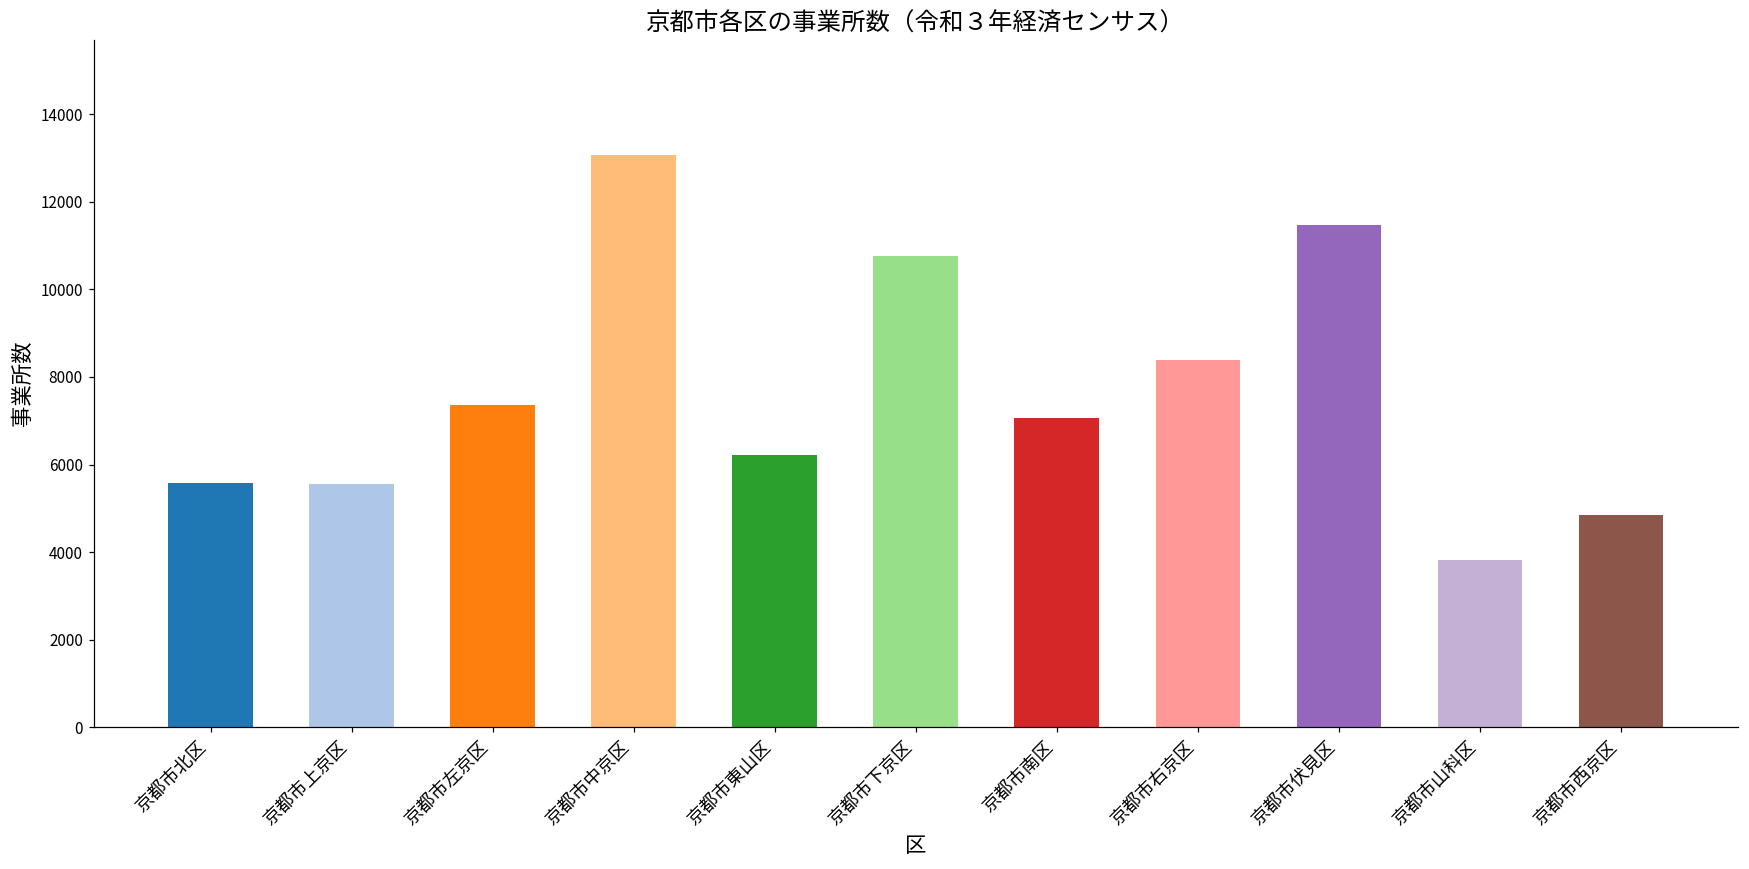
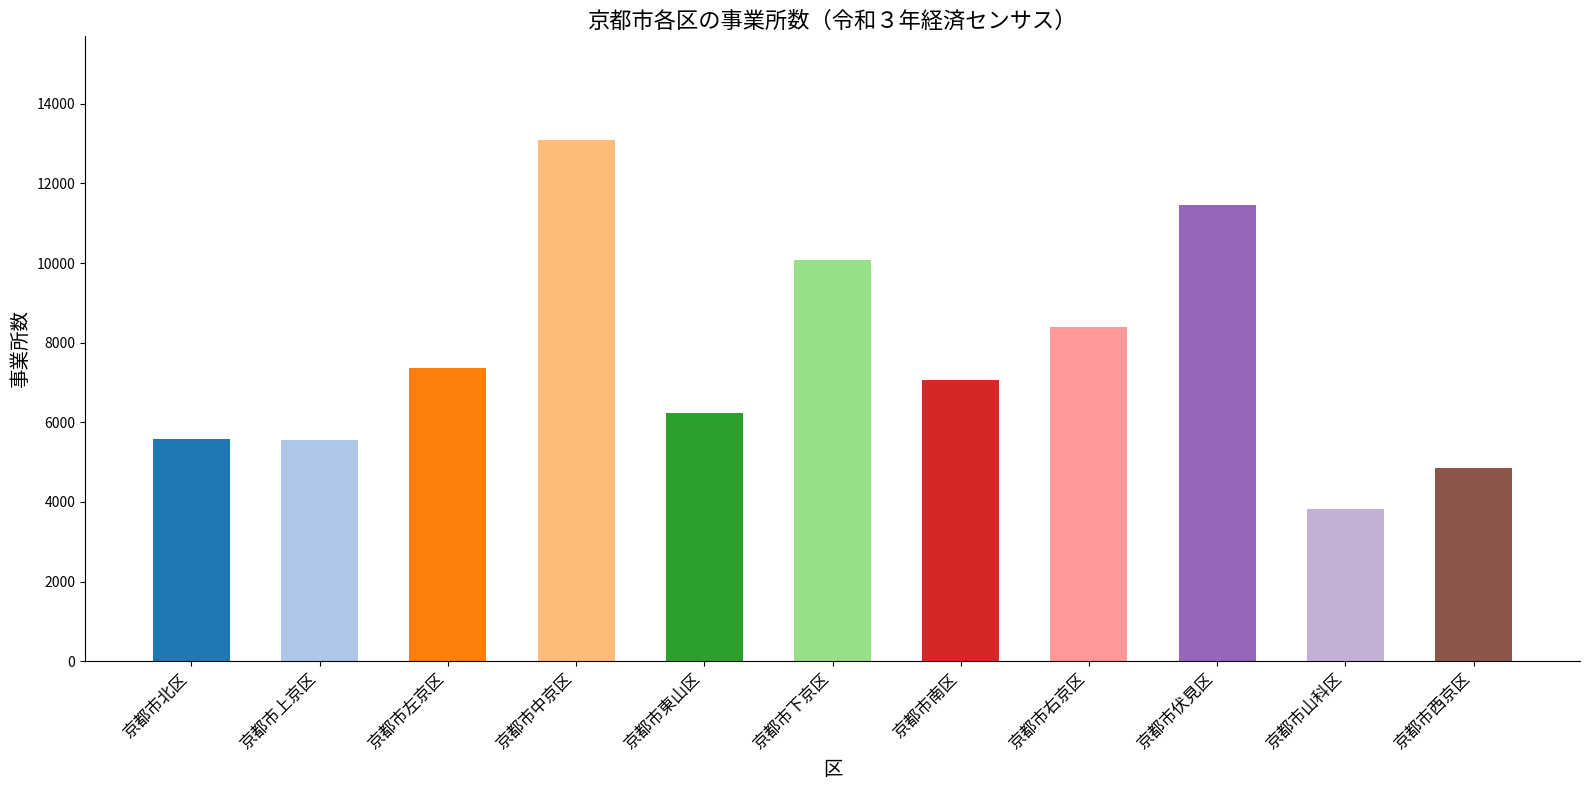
  {
    "京都市北区": 5600,
    "京都市上京区": 5600,
    "京都市左京区": 7400,
    "京都市中京区": 13100,
    "京都市東山区": 6200,
-   "京都市下京区": 10800,
+   "京都市下京区": 10100,
    "京都市南区": 7100,
    "京都市右京区": 8400,
    "京都市伏見区": 11500,
    "京都市山科区": 3800,
    "京都市西京区": 4900
  }
